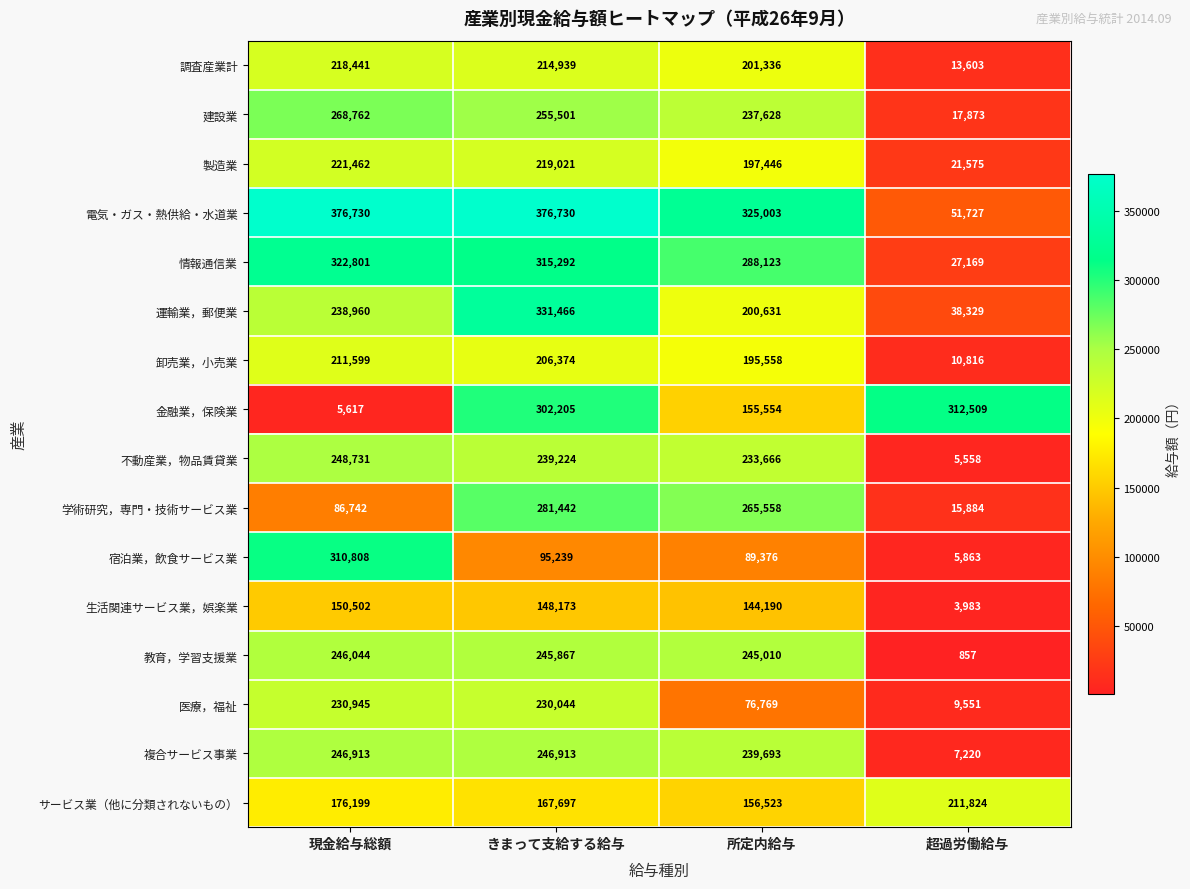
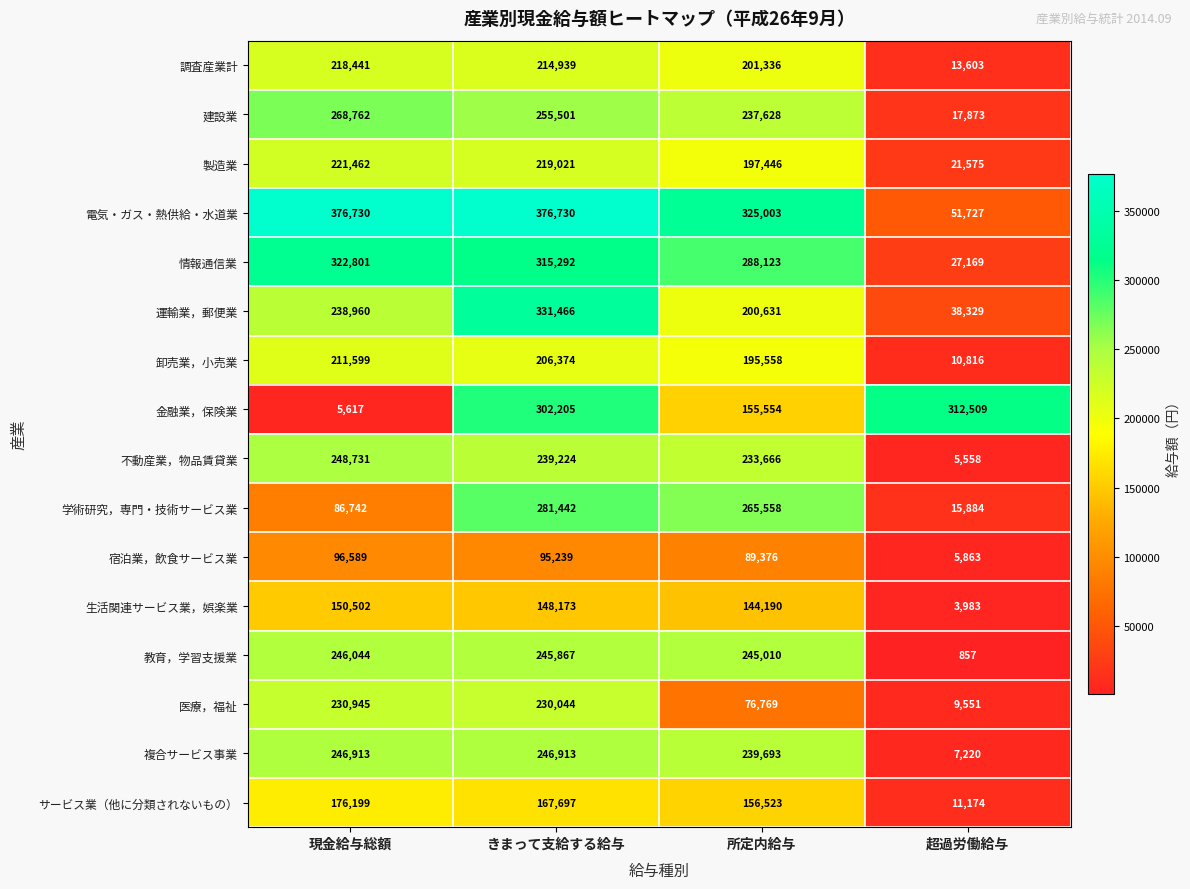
  {
    "調査産業計": {
      "現金給与総額": "218,441",
      "きまって支給する給与": "214,939",
      "所定内給与": "201,336",
      "超過労働給与": "13,603"
    },
    "建設業": {
      "現金給与総額": "268,762",
      "きまって支給する給与": "255,501",
      "所定内給与": "237,628",
      "超過労働給与": "17,873"
    },
    "製造業": {
      "現金給与総額": "221,462",
      "きまって支給する給与": "219,021",
      "所定内給与": "197,446",
      "超過労働給与": "21,575"
    },
    "電気・ガス・熱供給・水道業": {
      "現金給与総額": "376,730",
      "きまって支給する給与": "376,730",
      "所定内給与": "325,003",
      "超過労働給与": "51,727"
    },
    "情報通信業": {
      "現金給与総額": "322,801",
      "きまって支給する給与": "315,292",
      "所定内給与": "288,123",
      "超過労働給与": "27,169"
    },
    "運輸業，郵便業": {
      "現金給与総額": "238,960",
      "きまって支給する給与": "331,466",
      "所定内給与": "200,631",
      "超過労働給与": "38,329"
    },
    "卸売業，小売業": {
      "現金給与総額": "211,599",
      "きまって支給する給与": "206,374",
      "所定内給与": "195,558",
      "超過労働給与": "10,816"
    },
    "金融業，保険業": {
      "現金給与総額": "5,617",
      "きまって支給する給与": "302,205",
      "所定内給与": "155,554",
      "超過労働給与": "312,509"
    },
    "不動産業，物品賃貸業": {
      "現金給与総額": "248,731",
      "きまって支給する給与": "239,224",
      "所定内給与": "233,666",
      "超過労働給与": "5,558"
    },
    "学術研究，専門・技術サービス業": {
      "現金給与総額": "86,742",
      "きまって支給する給与": "281,442",
      "所定内給与": "265,558",
      "超過労働給与": "15,884"
    },
    "宿泊業，飲食サービス業": {
-     "現金給与総額": "310,808",
+     "現金給与総額": "96,589",
      "きまって支給する給与": "95,239",
      "所定内給与": "89,376",
      "超過労働給与": "5,863"
    },
    "生活関連サービス業，娯楽業": {
      "現金給与総額": "150,502",
      "きまって支給する給与": "148,173",
      "所定内給与": "144,190",
      "超過労働給与": "3,983"
    },
    "教育，学習支援業": {
      "現金給与総額": "246,044",
      "きまって支給する給与": "245,867",
      "所定内給与": "245,010",
      "超過労働給与": "857"
    },
    "医療，福祉": {
      "現金給与総額": "230,945",
      "きまって支給する給与": "230,044",
      "所定内給与": "76,769",
      "超過労働給与": "9,551"
    },
    "複合サービス事業": {
      "現金給与総額": "246,913",
      "きまって支給する給与": "246,913",
      "所定内給与": "239,693",
      "超過労働給与": "7,220"
    },
    "サービス業（他に分類されないもの）": {
      "現金給与総額": "176,199",
      "きまって支給する給与": "167,697",
      "所定内給与": "156,523",
-     "超過労働給与": "211,824"
+     "超過労働給与": "11,174"
    }
  }
